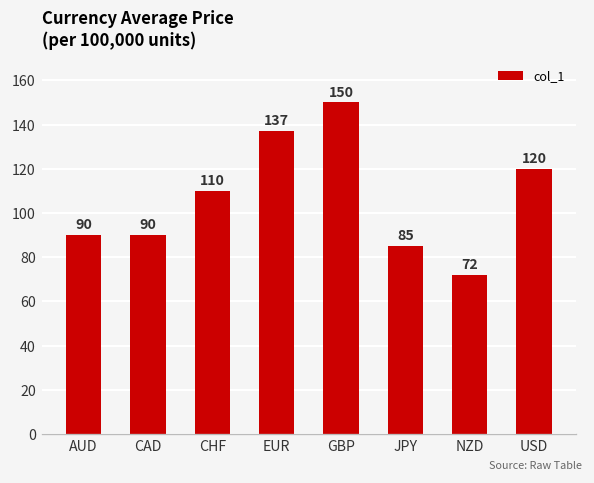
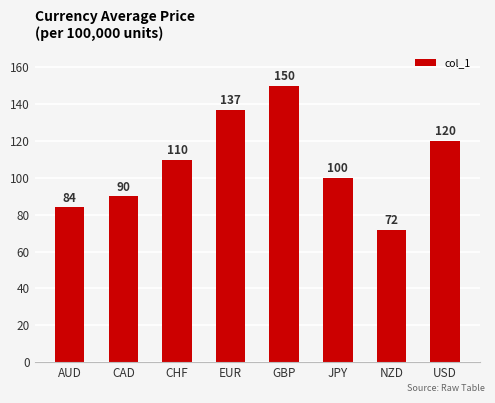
  {
-   "AUD": 90,
+   "AUD": 84,
    "CAD": 90,
    "CHF": 110,
    "EUR": 137,
    "GBP": 150,
-   "JPY": 85,
+   "JPY": 100,
    "NZD": 72,
    "USD": 120
  }
